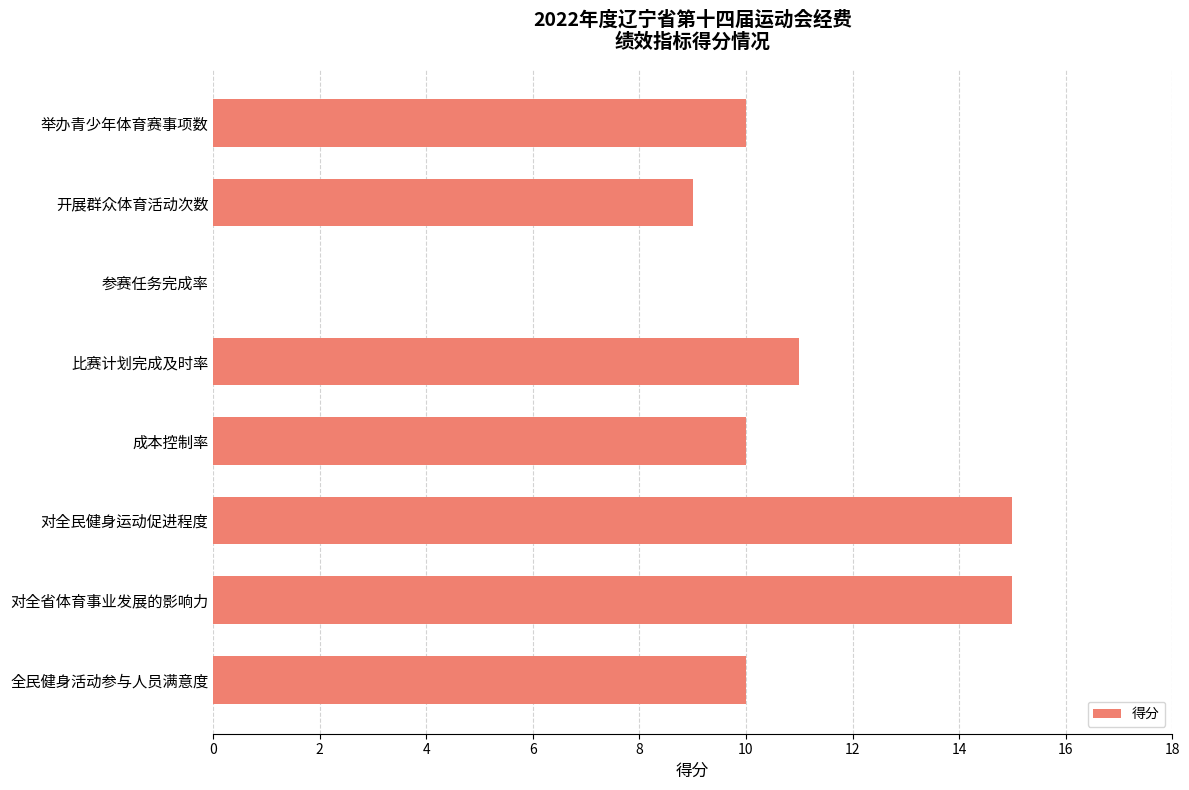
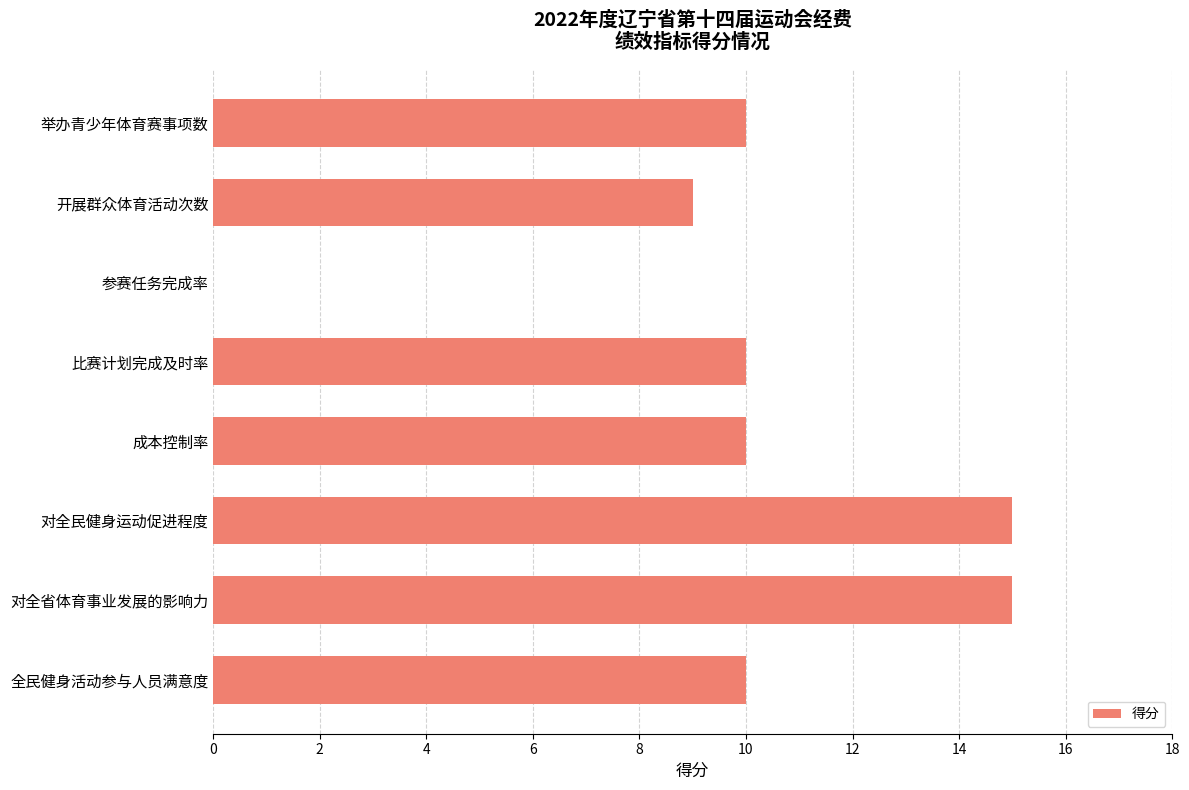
  {
    "举办青少年体育赛事项数": 10,
    "开展群众体育活动次数": 9,
    "参赛任务完成率": 0,
-   "比赛计划完成及时率": 11,
+   "比赛计划完成及时率": 10,
    "成本控制率": 10,
    "对全民健身运动促进程度": 15,
    "对全省体育事业发展的影响力": 15,
    "全民健身活动参与人员满意度": 10
  }
